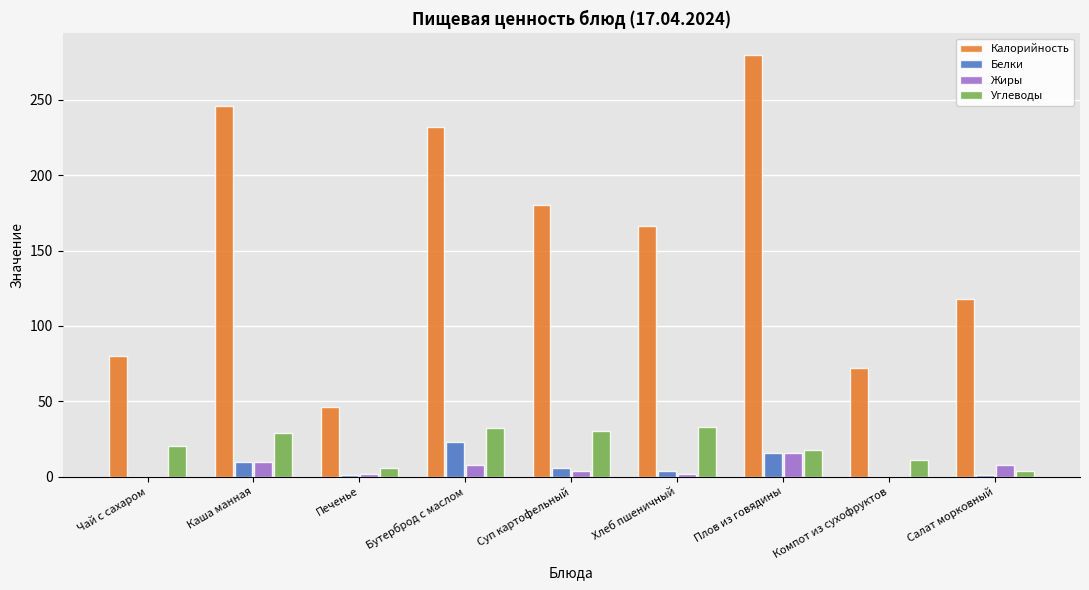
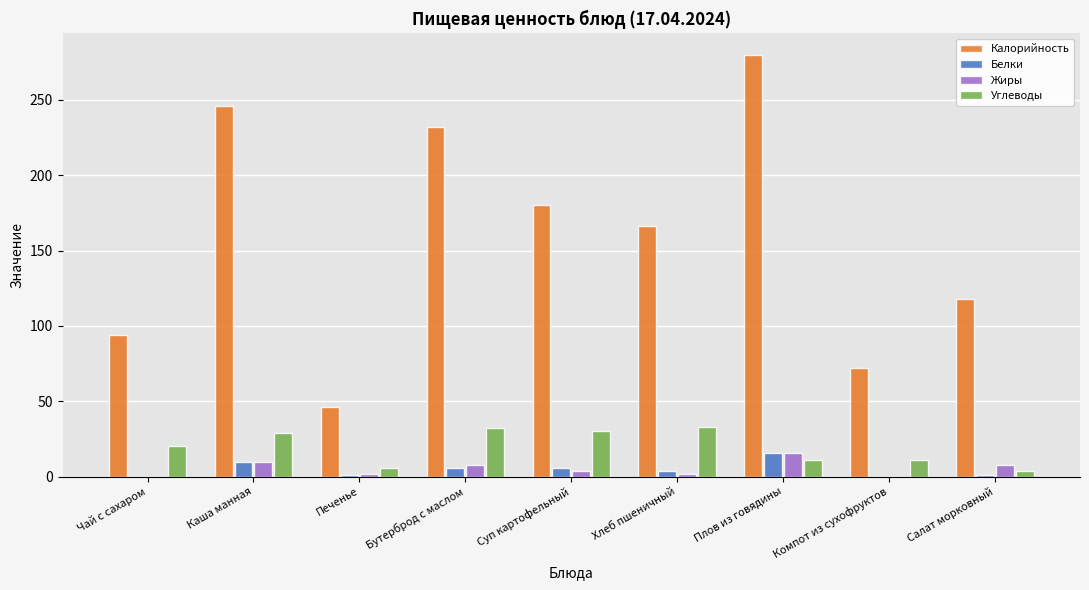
  {
    "Калорийность": {
-     "Чай с сахаром": 80,
+     "Чай с сахаром": 94,
      "Каша манная": 246,
      "Печенье": 46,
      "Бутерброд с маслом": 232,
      "Суп картофельный": 180,
      "Хлеб пшеничный": 166,
      "Плов из говядины": 280,
      "Компот из сухофруктов": 72,
      "Салат морковный": 118
    },
    "Белки": {
      "Чай с сахаром": 0,
      "Каша манная": 10,
-     "Бутерброд с маслом": 23,
+     "Бутерброд с маслом": 6,
      "Суп картофельный": 6,
      "Хлеб пшеничный": 4,
      "Плов из говядины": 16,
      "Компот из сухофруктов": 0
    },
    "Жиры": {
      "Чай с сахаром": 0,
      "Каша манная": 10,
      "Печенье": 2,
      "Бутерброд с маслом": 8,
      "Суп картофельный": 4,
      "Хлеб пшеничный": 2,
      "Плов из говядины": 16,
      "Компот из сухофруктов": 0,
      "Салат морковный": 8
    },
    "Углеводы": {
      "Чай с сахаром": 20,
      "Каша манная": 29,
      "Печенье": 6,
      "Бутерброд с маслом": 32,
      "Суп картофельный": 30,
      "Хлеб пшеничный": 33,
-     "Плов из говядины": 18,
+     "Плов из говядины": 11,
      "Компот из сухофруктов": 11,
      "Салат морковный": 4
    }
  }
